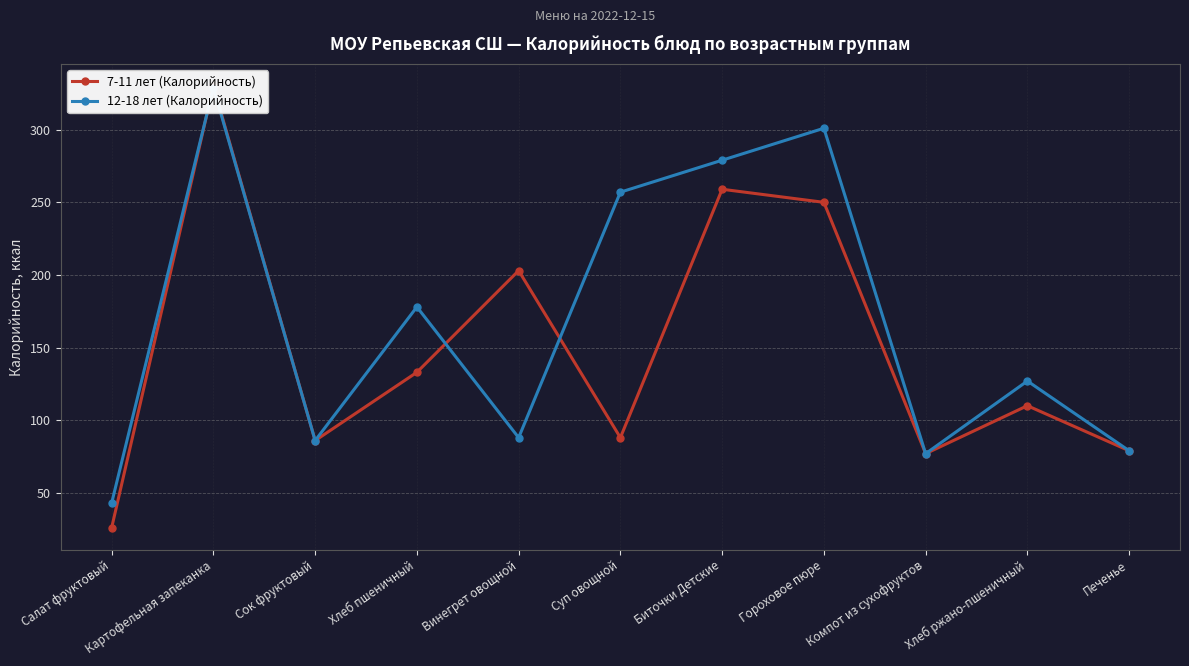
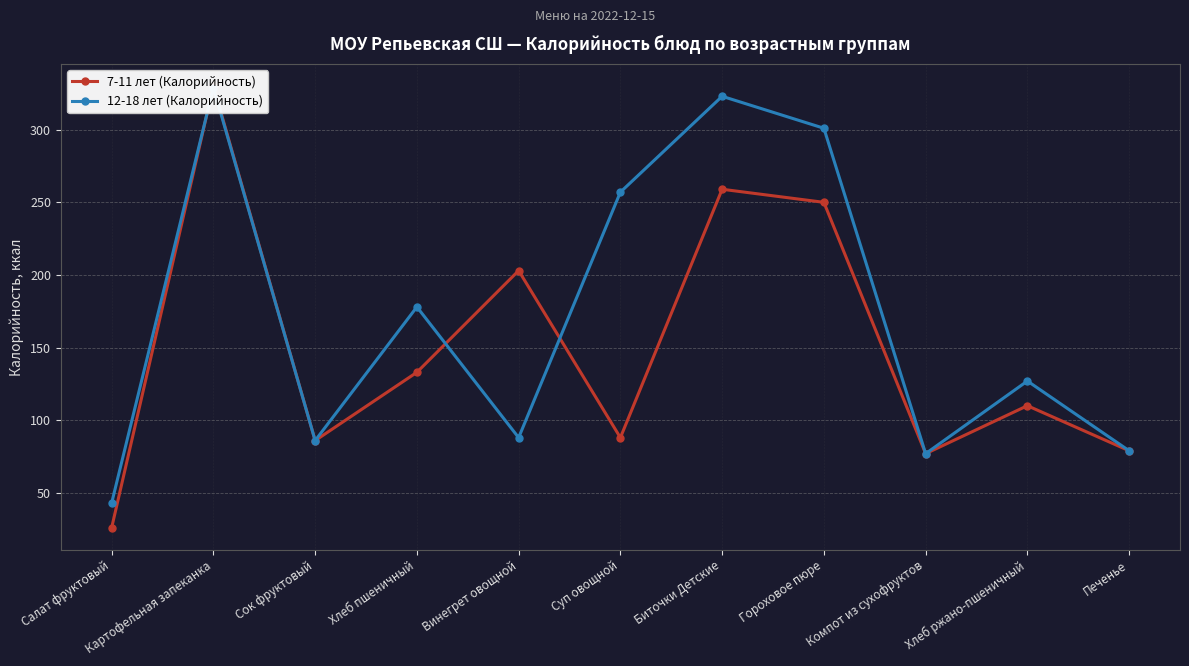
  {
    "7-11 лет (Калорийность)": {
      "Салат фруктовый": 26,
      "Хлеб пшеничный": 133,
      "Винегрет овощной": 203,
      "Суп овощной": 88,
      "Биточки Детские": 259,
      "Гороховое пюре": 250,
      "Хлеб ржано-пшеничный": 110
    },
    "12-18 лет (Калорийность)": {
      "Салат фруктовый": 43,
      "Хлеб пшеничный": 178,
      "Винегрет овощной": 88,
      "Суп овощной": 257,
-     "Биточки Детские": 279,
+     "Биточки Детские": 323,
      "Гороховое пюре": 301,
      "Хлеб ржано-пшеничный": 127
    }
  }
